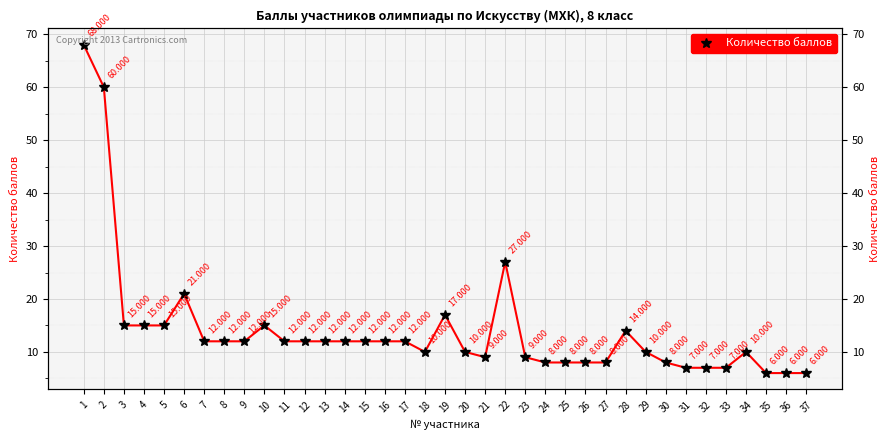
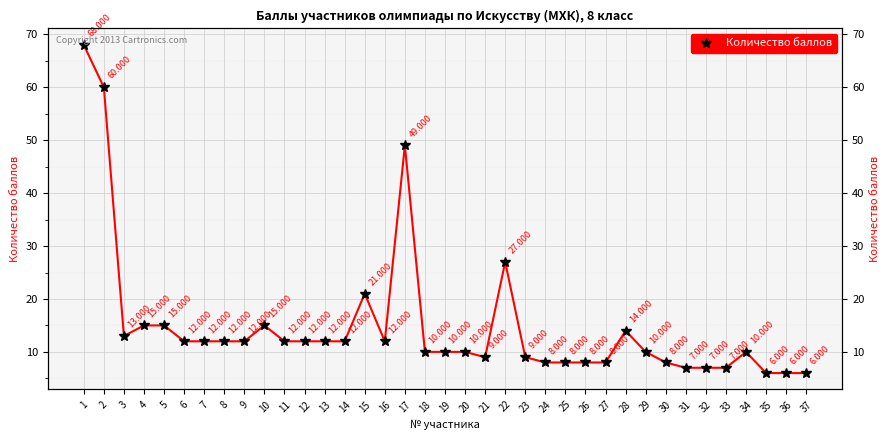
  {
    "1": 68.000,
    "2": 60.000,
-   "3": 15.000,
-   "6": 21.000,
+   "3": 13.000,
+   "6": 12.000,
    "10": 15.000,
-   "15": 12.000,
-   "17": 12.000,
+   "15": 21.000,
+   "17": 49.000,
    "18": 10.000,
-   "19": 17.000,
+   "19": 10.000,
    "22": 27.000,
    "23": 9.000,
    "25": 8.000,
    "26": 8.000,
    "27": 8.000,
    "28": 14.000,
    "29": 10.000,
    "30": 8.000,
    "32": 7.000,
    "33": 7.000,
    "34": 10.000,
    "36": 6.000,
    "37": 6.000
  }
